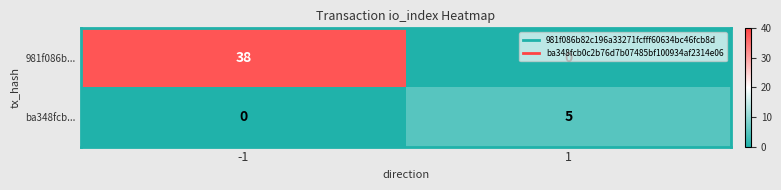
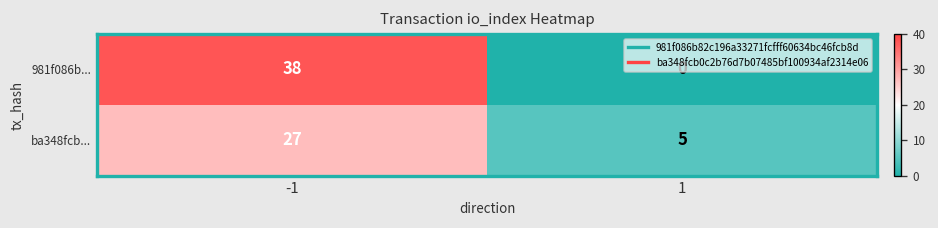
  {
    "981f086b...": {
      "-1": 38
    },
    "ba348fcb...": {
-     "-1": 0,
+     "-1": 27,
      "1": 5
    }
  }
